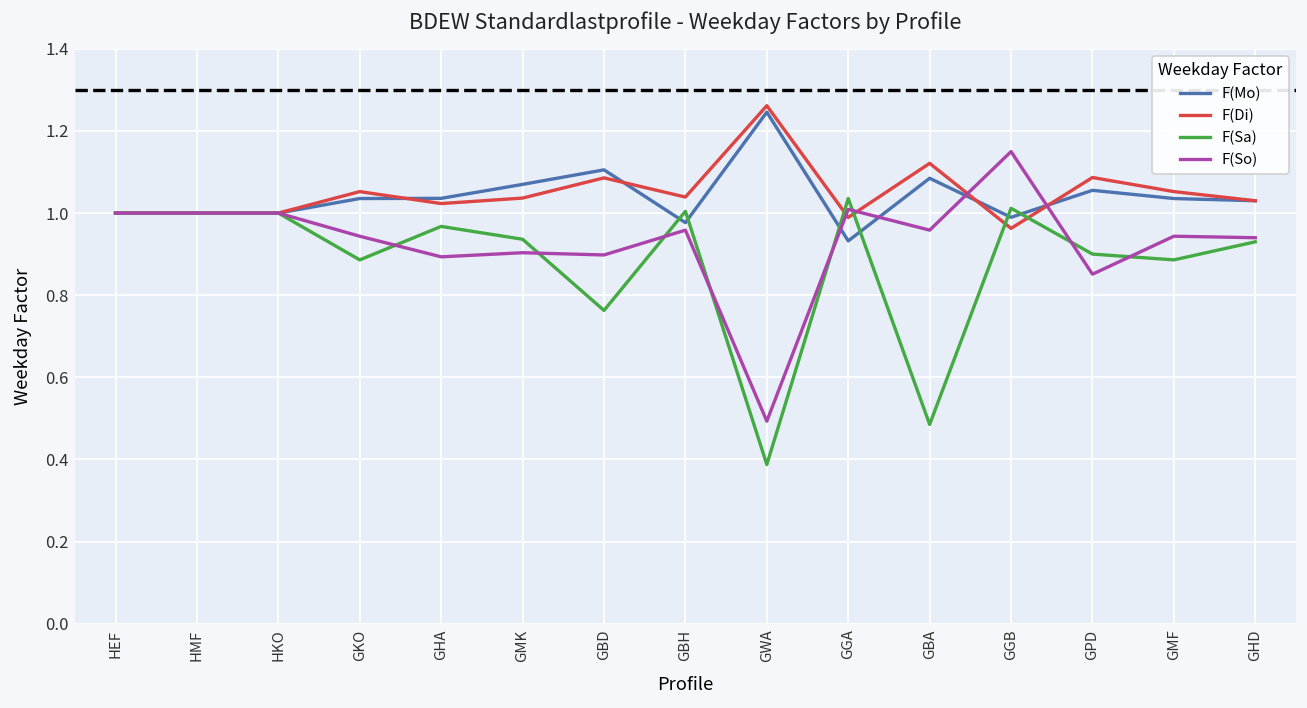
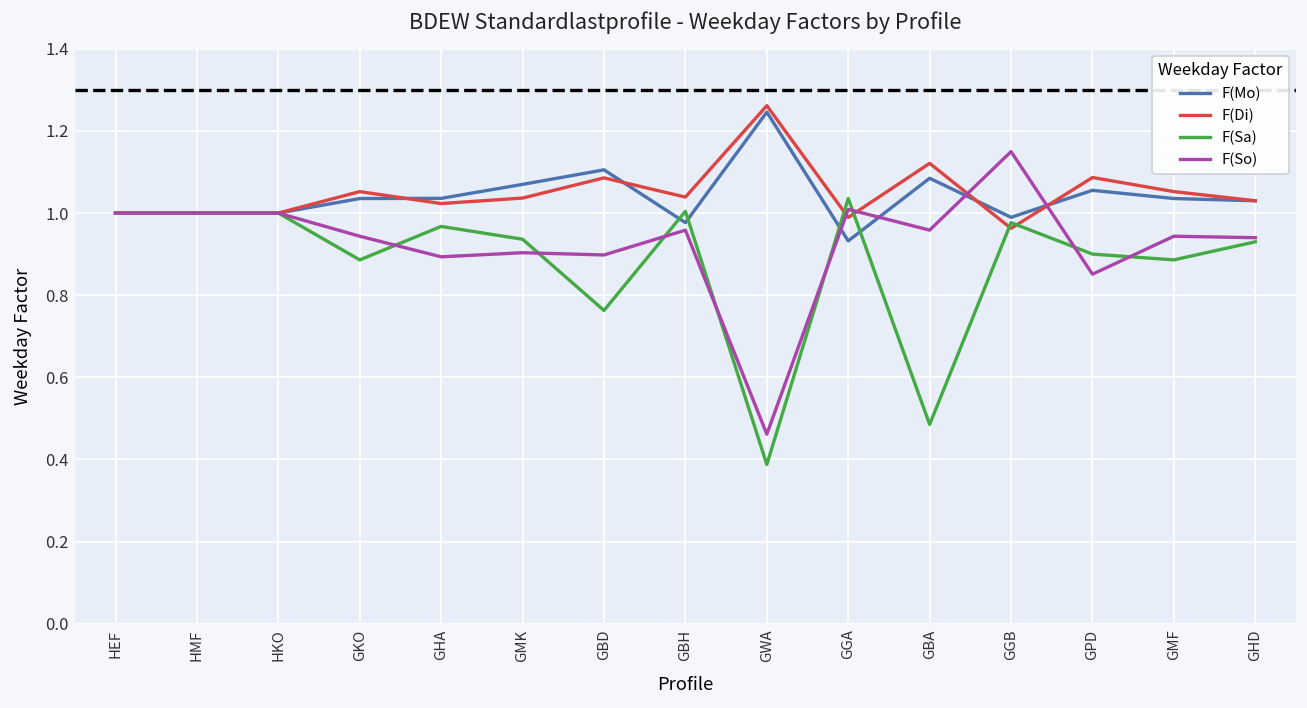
  {
    "F(Mo)": {
      "GKO": 1.04,
      "GHA": 1.04,
      "GMK": 1.07,
      "GBD": 1.11,
      "GBH": 0.98,
      "GWA": 1.25,
      "GGA": 0.93,
      "GBA": 1.08,
      "GGB": 0.99,
      "GPD": 1.06,
      "GMF": 1.04
    },
    "F(Di)": {
      "GKO": 1.05,
      "GHA": 1.02,
      "GMK": 1.04,
      "GBD": 1.09,
      "GBH": 1.04,
      "GWA": 1.26,
      "GGA": 0.99,
      "GBA": 1.12,
      "GGB": 0.96,
      "GPD": 1.09,
      "GMF": 1.05
    },
    "F(Sa)": {
      "GKO": 0.89,
      "GHA": 0.97,
      "GMK": 0.94,
      "GBD": 0.76,
      "GBH": 1.00,
      "GWA": 0.39,
      "GGA": 1.04,
      "GBA": 0.49,
-     "GGB": 1.01,
+     "GGB": 0.98,
      "GPD": 0.90,
      "GMF": 0.89,
      "GHD": 0.93
    },
    "F(So)": {
      "GKO": 0.94,
      "GHA": 0.89,
      "GMK": 0.90,
      "GBD": 0.90,
      "GBH": 0.96,
-     "GWA": 0.49,
+     "GWA": 0.46,
      "GGA": 1.01,
      "GBA": 0.96,
      "GGB": 1.15,
      "GPD": 0.85,
      "GMF": 0.94,
      "GHD": 0.94
    }
  }
